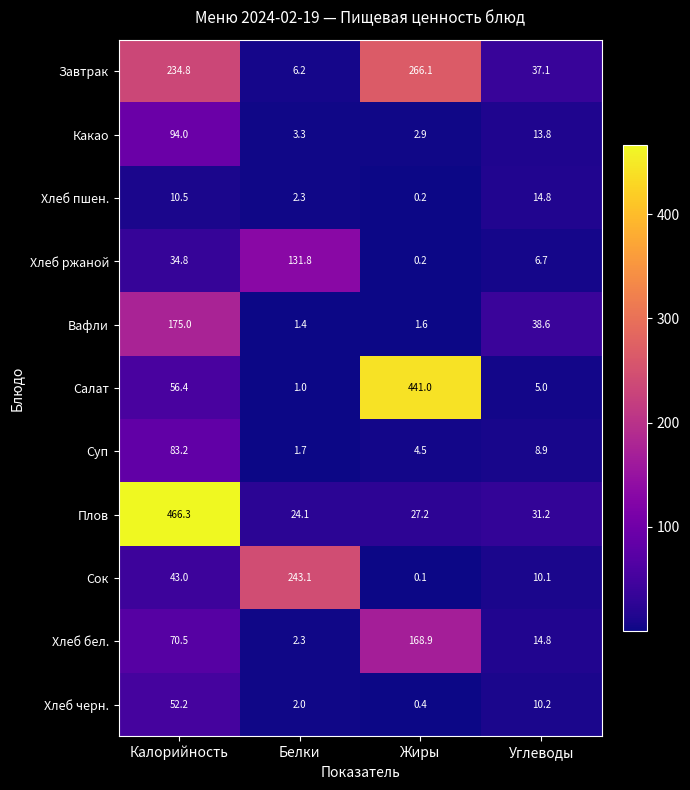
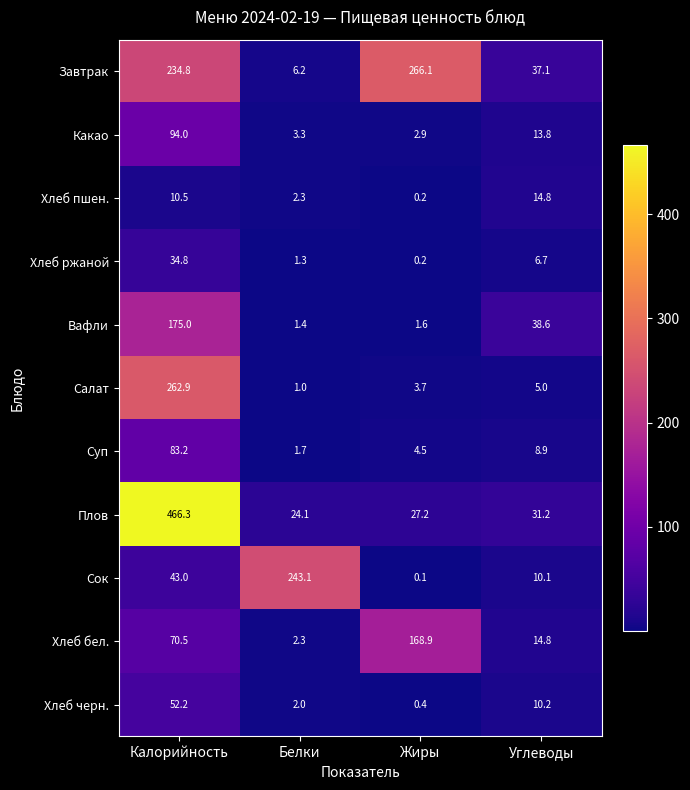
  {
    "Завтрак": {
      "Калорийность": 234.8,
      "Белки": 6.2,
      "Жиры": 266.1,
      "Углеводы": 37.1
    },
    "Какао": {
      "Калорийность": 94.0,
      "Белки": 3.3,
      "Жиры": 2.9,
      "Углеводы": 13.8
    },
    "Хлеб пшен.": {
      "Калорийность": 10.5,
      "Белки": 2.3,
      "Жиры": 0.2,
      "Углеводы": 14.8
    },
    "Хлеб ржаной": {
      "Калорийность": 34.8,
-     "Белки": 131.8,
+     "Белки": 1.3,
      "Жиры": 0.2,
      "Углеводы": 6.7
    },
    "Вафли": {
      "Калорийность": 175.0,
      "Белки": 1.4,
      "Жиры": 1.6,
      "Углеводы": 38.6
    },
    "Салат": {
-     "Калорийность": 56.4,
+     "Калорийность": 262.9,
      "Белки": 1.0,
-     "Жиры": 441.0,
+     "Жиры": 3.7,
      "Углеводы": 5.0
    },
    "Суп": {
      "Калорийность": 83.2,
      "Белки": 1.7,
      "Жиры": 4.5,
      "Углеводы": 8.9
    },
    "Плов": {
      "Калорийность": 466.3,
      "Белки": 24.1,
      "Жиры": 27.2,
      "Углеводы": 31.2
    },
    "Сок": {
      "Калорийность": 43.0,
      "Белки": 243.1,
      "Жиры": 0.1,
      "Углеводы": 10.1
    },
    "Хлеб бел.": {
      "Калорийность": 70.5,
      "Белки": 2.3,
      "Жиры": 168.9,
      "Углеводы": 14.8
    },
    "Хлеб черн.": {
      "Калорийность": 52.2,
      "Белки": 2.0,
      "Жиры": 0.4,
      "Углеводы": 10.2
    }
  }
